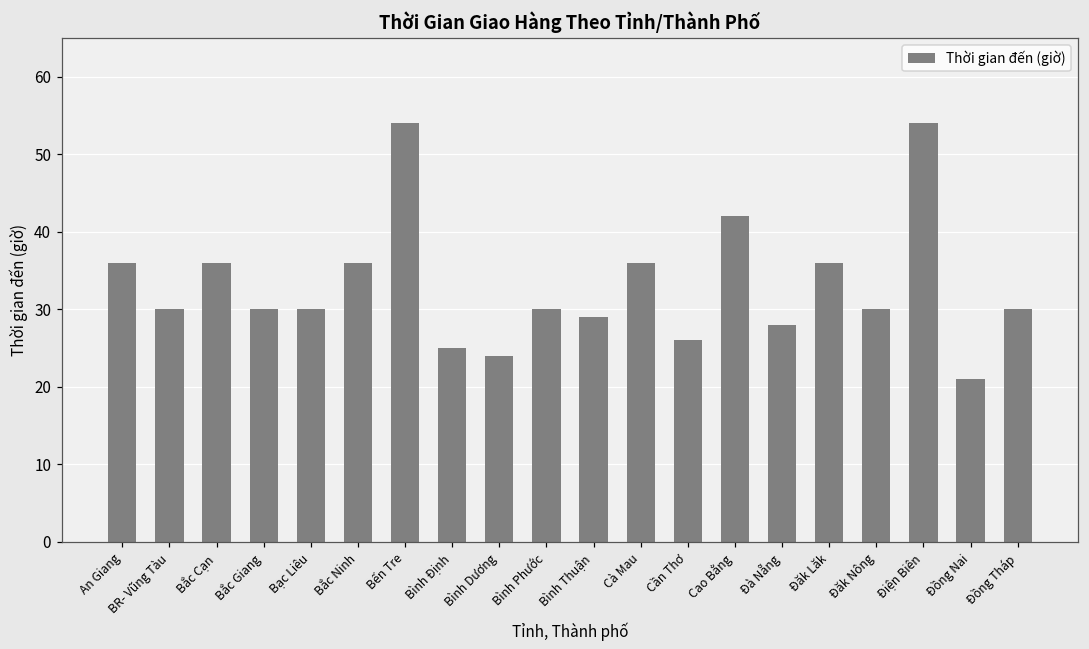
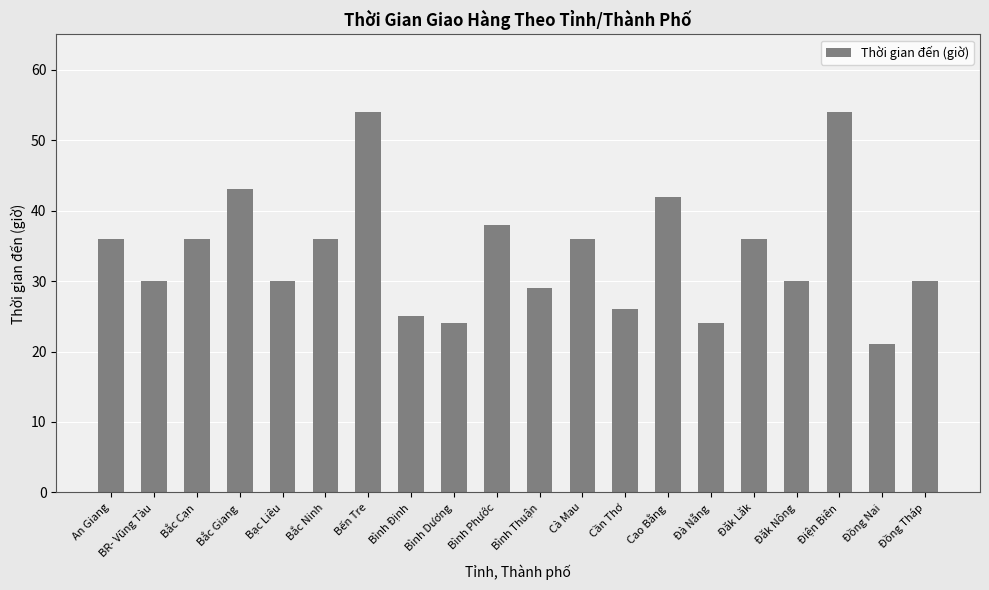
  {
    "An Giang": 36,
    "BR- Vũng Tàu": 30,
    "Bắc Cạn": 36,
-   "Bắc Giang": 30,
+   "Bắc Giang": 43,
    "Bạc Liêu": 30,
    "Bắc Ninh": 36,
    "Bến Tre": 54,
    "Bình Định": 25,
    "Bình Dương": 24,
-   "Bình Phước": 30,
+   "Bình Phước": 38,
    "Bình Thuận": 29,
    "Cà Mau": 36,
    "Cần Thơ": 26,
    "Cao Bằng": 42,
-   "Đà Nẵng": 28,
+   "Đà Nẵng": 24,
    "Đăk Lăk": 36,
    "Đăk Nông": 30,
    "Điện Biên": 54,
    "Đồng Nai": 21,
    "Đồng Tháp": 30
  }
